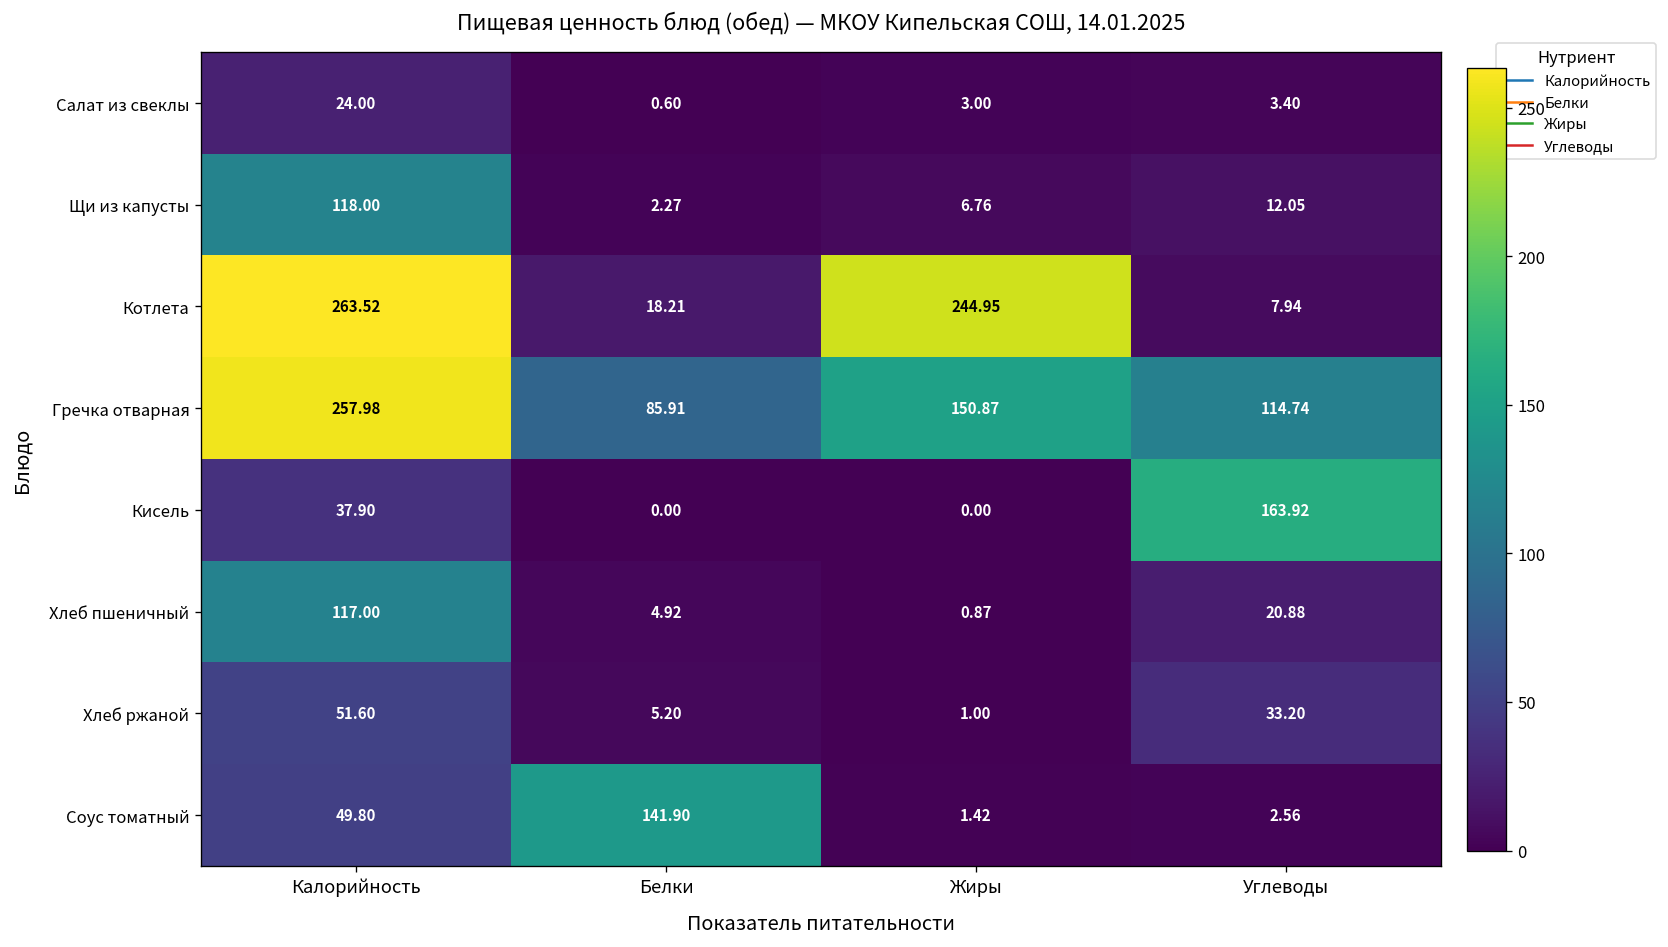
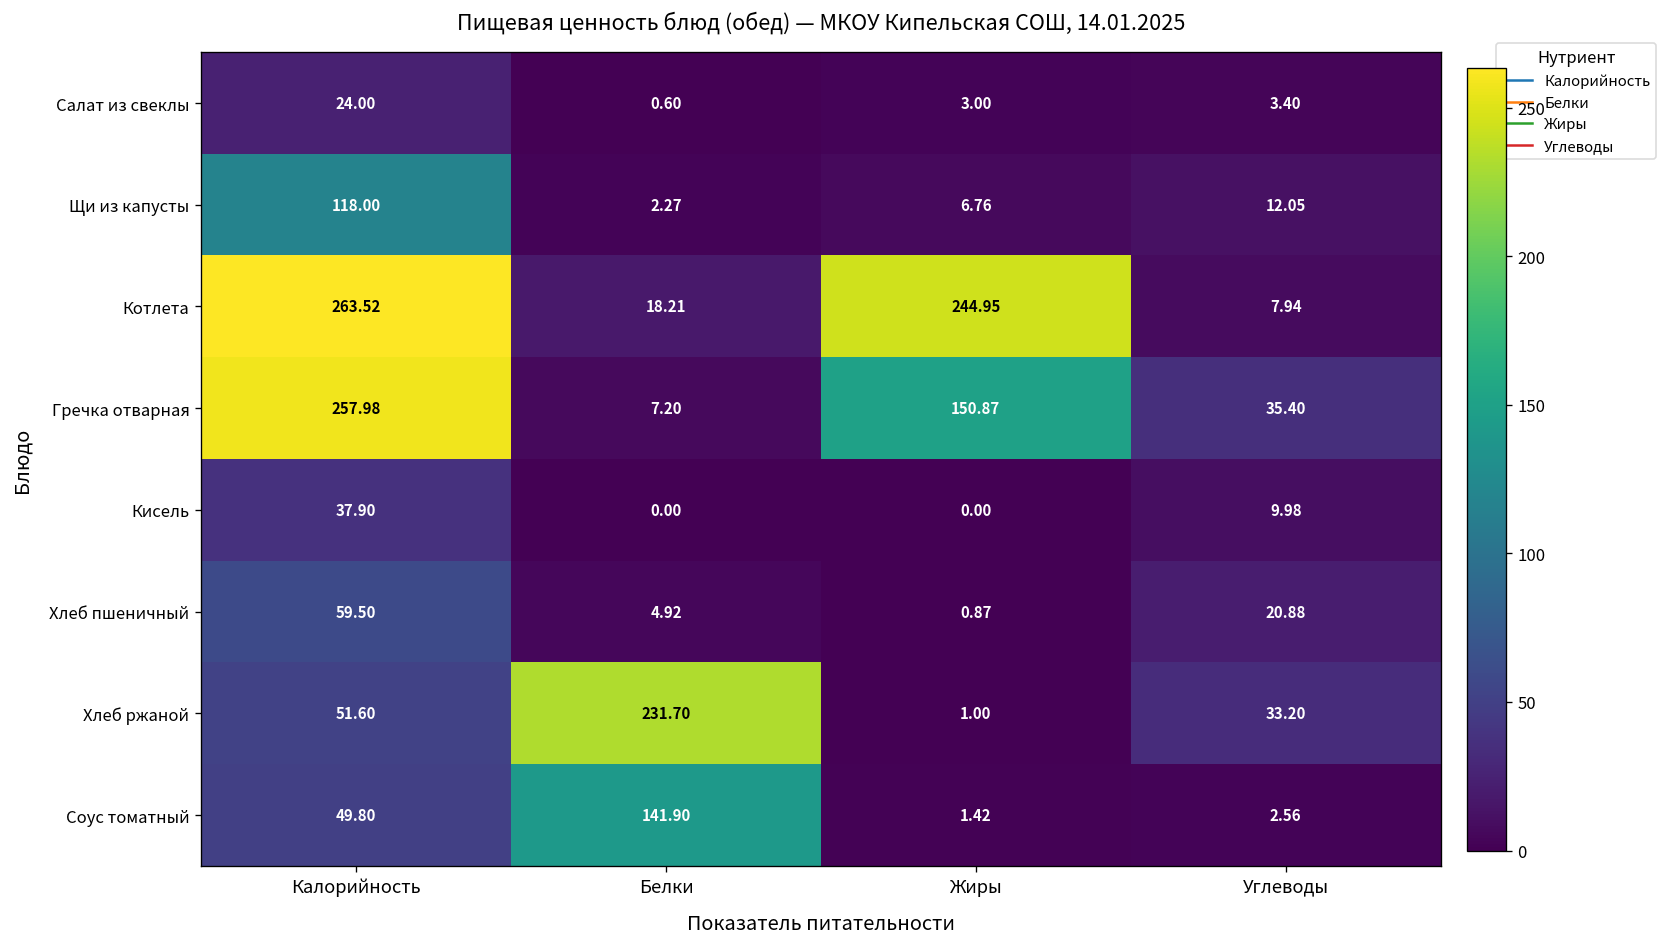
  {
    "Салат из свеклы": {
      "Калорийность": 24.00,
      "Белки": 0.60,
      "Жиры": 3.00,
      "Углеводы": 3.40
    },
    "Щи из капусты": {
      "Калорийность": 118.00,
      "Белки": 2.27,
      "Жиры": 6.76,
      "Углеводы": 12.05
    },
    "Котлета": {
      "Калорийность": 263.52,
      "Белки": 18.21,
      "Жиры": 244.95,
      "Углеводы": 7.94
    },
    "Гречка отварная": {
      "Калорийность": 257.98,
-     "Белки": 85.91,
+     "Белки": 7.20,
      "Жиры": 150.87,
-     "Углеводы": 114.74
+     "Углеводы": 35.40
    },
    "Кисель": {
      "Калорийность": 37.90,
      "Белки": 0.00,
      "Жиры": 0.00,
-     "Углеводы": 163.92
+     "Углеводы": 9.98
    },
    "Хлеб пшеничный": {
-     "Калорийность": 117.00,
+     "Калорийность": 59.50,
      "Белки": 4.92,
      "Жиры": 0.87,
      "Углеводы": 20.88
    },
    "Хлеб ржаной": {
      "Калорийность": 51.60,
-     "Белки": 5.20,
+     "Белки": 231.70,
      "Жиры": 1.00,
      "Углеводы": 33.20
    },
    "Соус томатный": {
      "Калорийность": 49.80,
      "Белки": 141.90,
      "Жиры": 1.42,
      "Углеводы": 2.56
    }
  }
